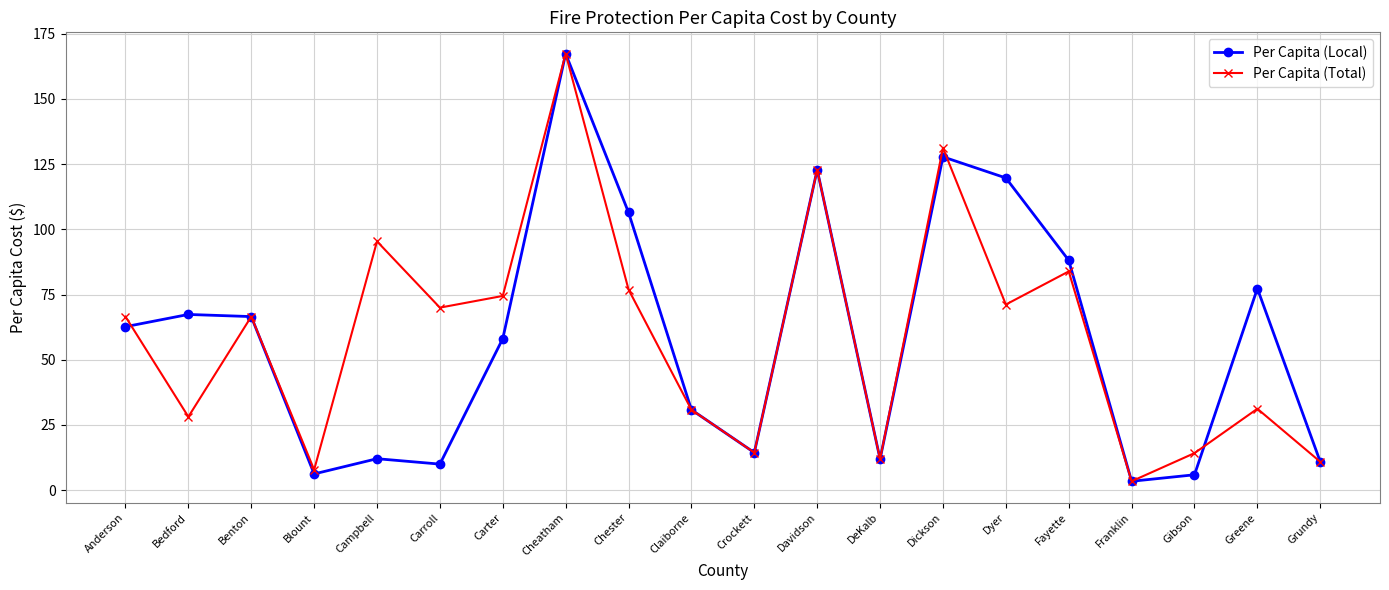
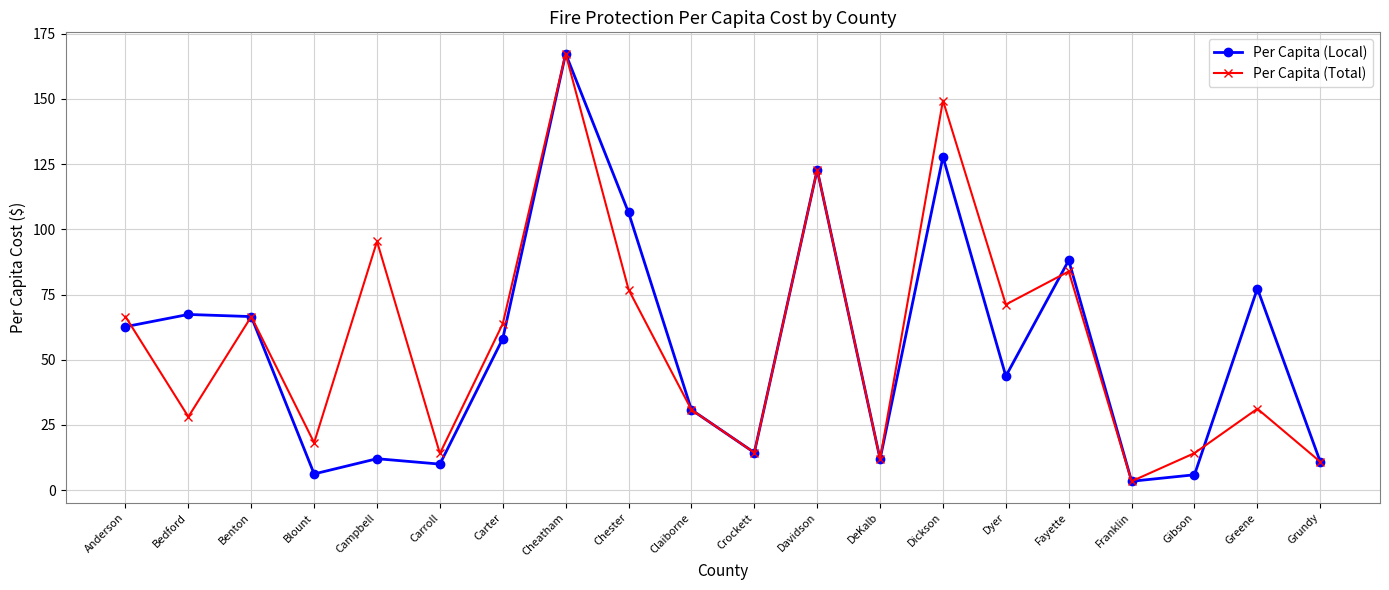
  {
    "Per Capita (Local)": {
      "Anderson": 63,
      "Bedford": 67,
      "Blount": 6,
      "Campbell": 12,
      "Carroll": 10,
      "Carter": 58,
      "Chester": 106,
      "Dickson": 128,
-     "Dyer": 120,
+     "Dyer": 44,
      "Fayette": 88,
      "Gibson": 6,
      "Greene": 77
    },
    "Per Capita (Total)": {
      "Anderson": 67,
      "Bedford": 28,
-     "Blount": 8,
+     "Blount": 18,
      "Campbell": 95,
-     "Carroll": 70,
-     "Carter": 74,
+     "Carroll": 14,
+     "Carter": 64,
      "Chester": 77,
-     "Dickson": 131,
+     "Dickson": 149,
      "Dyer": 71,
      "Fayette": 84,
      "Gibson": 14,
      "Greene": 31
    }
  }
